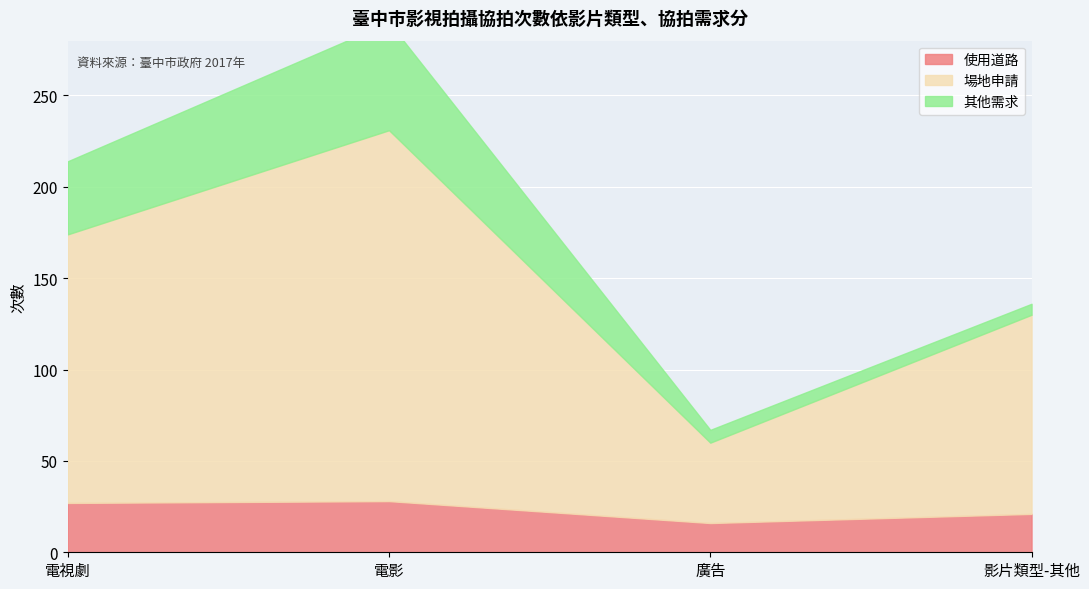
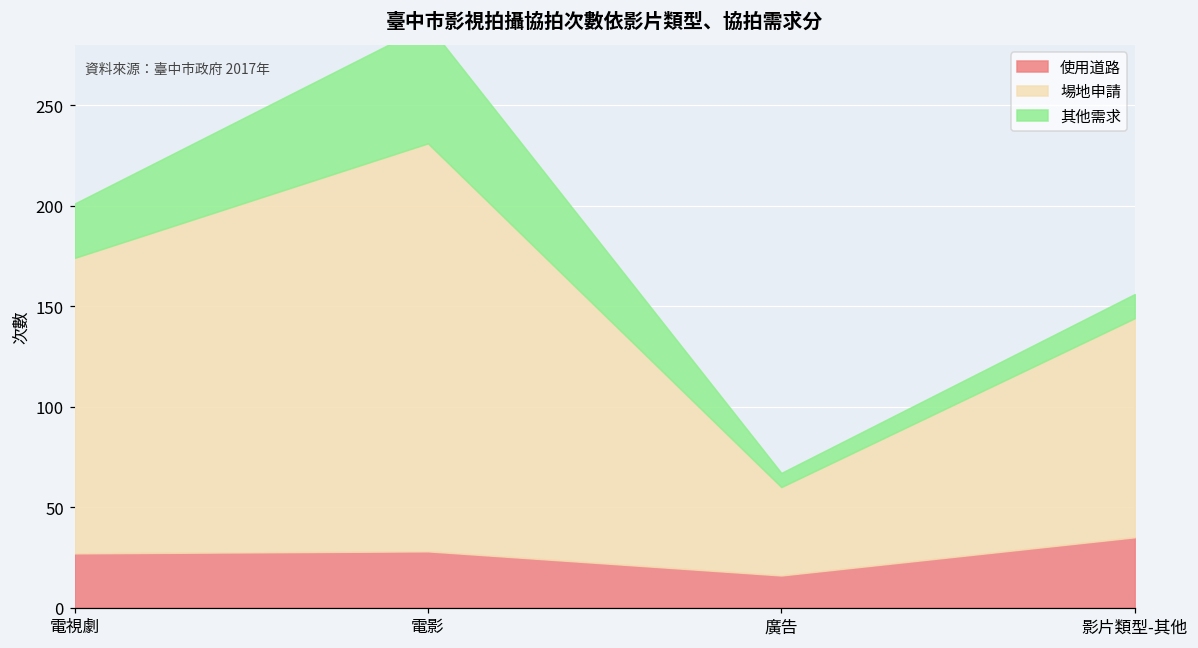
  {
    "使用道路": {
      "電視劇": 27,
      "電影": 28,
      "廣告": 16,
-     "影片類型-其他": 21
+     "影片類型-其他": 35
    },
    "場地申請": {
      "電視劇": 147,
      "電影": 203,
      "廣告": 44,
      "影片類型-其他": 109
    },
    "其他需求": {
-     "電視劇": 40,
+     "電視劇": 27,
      "廣告": 7,
-     "影片類型-其他": 6
+     "影片類型-其他": 12
    }
  }
